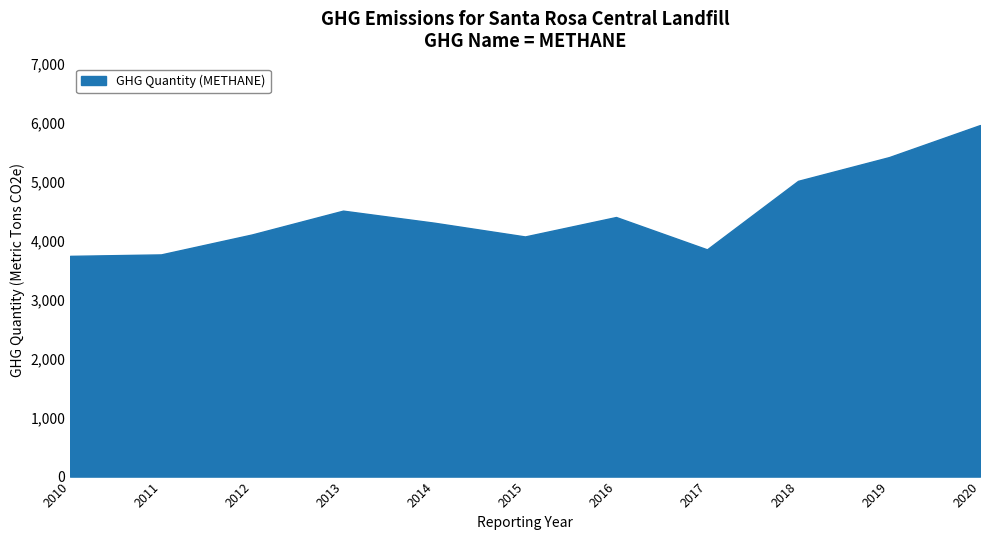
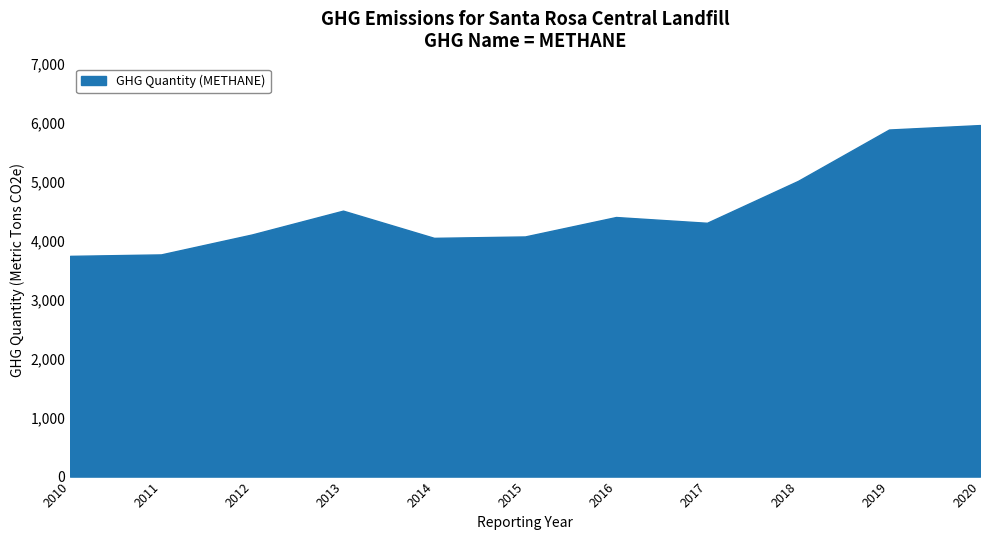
  {
    "2010": "3,700",
    "2011": "3,800",
    "2012": "4,100",
    "2013": "4,500",
-   "2014": "4,300",
+   "2014": "4,000",
    "2015": "4,100",
    "2016": "4,400",
-   "2017": "3,900",
+   "2017": "4,300",
    "2018": "5,000",
-   "2019": "5,400",
+   "2019": "5,900",
    "2020": "6,000"
  }
